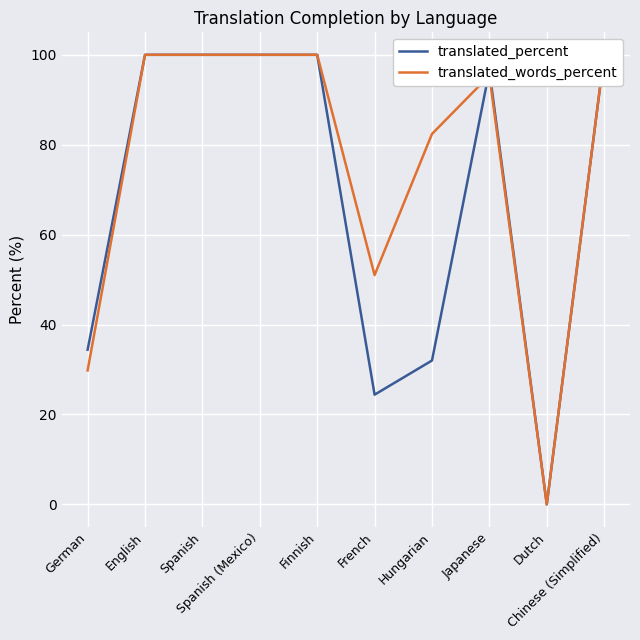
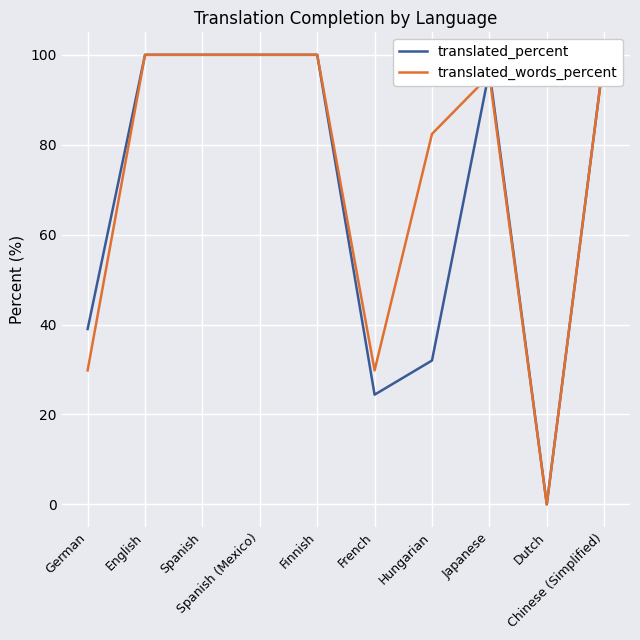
  {
    "translated_percent": {
-     "German": 34,
+     "German": 39,
      "French": 24,
      "Hungarian": 32
    },
    "translated_words_percent": {
      "German": 30,
-     "French": 51,
+     "French": 30,
      "Hungarian": 82
    }
  }
